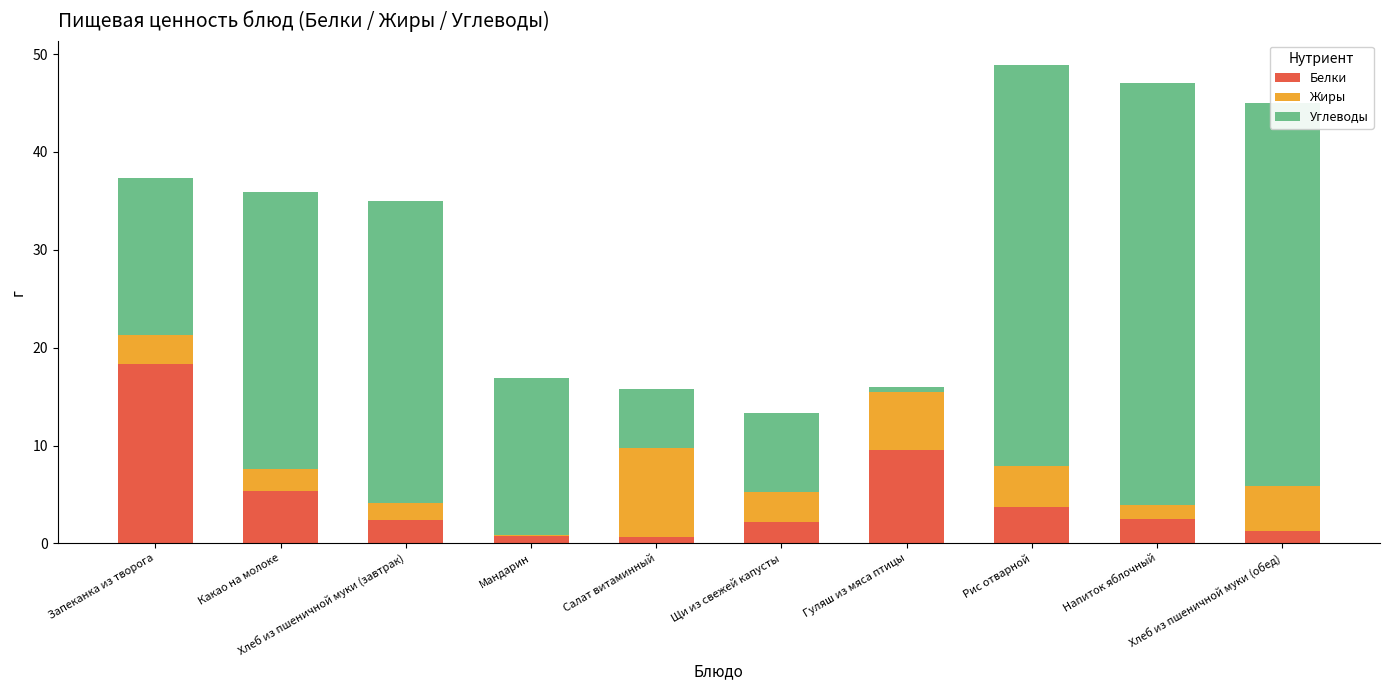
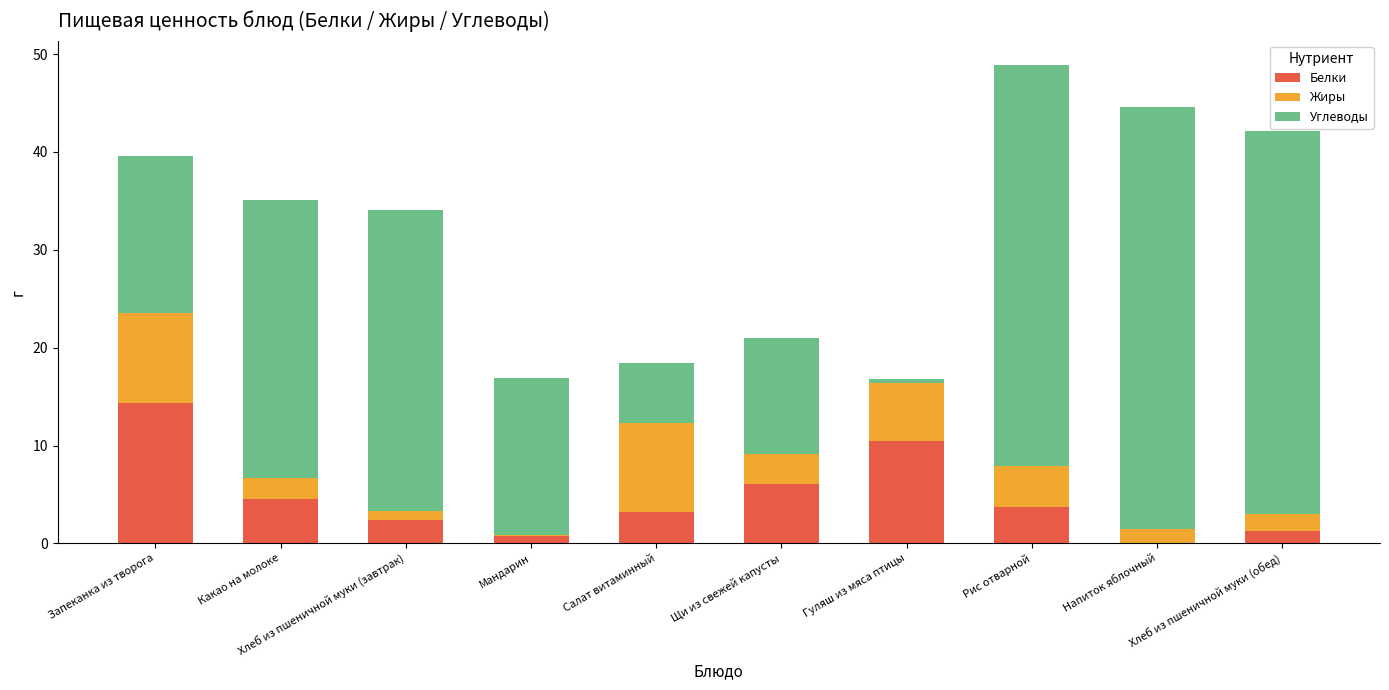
  {
    "Белки": {
-     "Запеканка из творога": 18,
-     "Какао на молоке": 5.4,
+     "Запеканка из творога": 14,
+     "Какао на молоке": 4.5,
      "Хлеб из пшеничной муки (завтрак)": 2,
      "Мандарин": 1,
-     "Салат витаминный": 1,
-     "Щи из свежей капусты": 2,
-     "Гуляш из мяса птицы": 9.6,
+     "Салат витаминный": 3,
+     "Щи из свежей капусты": 6,
+     "Гуляш из мяса птицы": 10.5,
      "Рис отварной": 4,
-     "Напиток яблочный": 3,
+     "Напиток яблочный": 0,
      "Хлеб из пшеничной муки (обед)": 1
    },
    "Жиры": {
-     "Запеканка из творога": 3,
+     "Запеканка из творога": 9,
      "Какао на молоке": 2,
-     "Хлеб из пшеничной муки (завтрак)": 2,
+     "Хлеб из пшеничной муки (завтрак)": 1,
      "Салат витаминный": 9,
      "Щи из свежей капусты": 3,
      "Гуляш из мяса птицы": 6,
      "Рис отварной": 4,
      "Напиток яблочный": 1,
-     "Хлеб из пшеничной муки (обед)": 5
+     "Хлеб из пшеничной муки (обед)": 2
    },
    "Углеводы": {
      "Запеканка из творога": 16,
      "Какао на молоке": 28,
      "Хлеб из пшеничной муки (завтрак)": 31,
      "Мандарин": 16,
      "Салат витаминный": 6,
-     "Щи из свежей капусты": 8,
+     "Щи из свежей капусты": 12,
      "Гуляш из мяса птицы": 0,
      "Рис отварной": 41,
      "Напиток яблочный": 43
    }
  }
